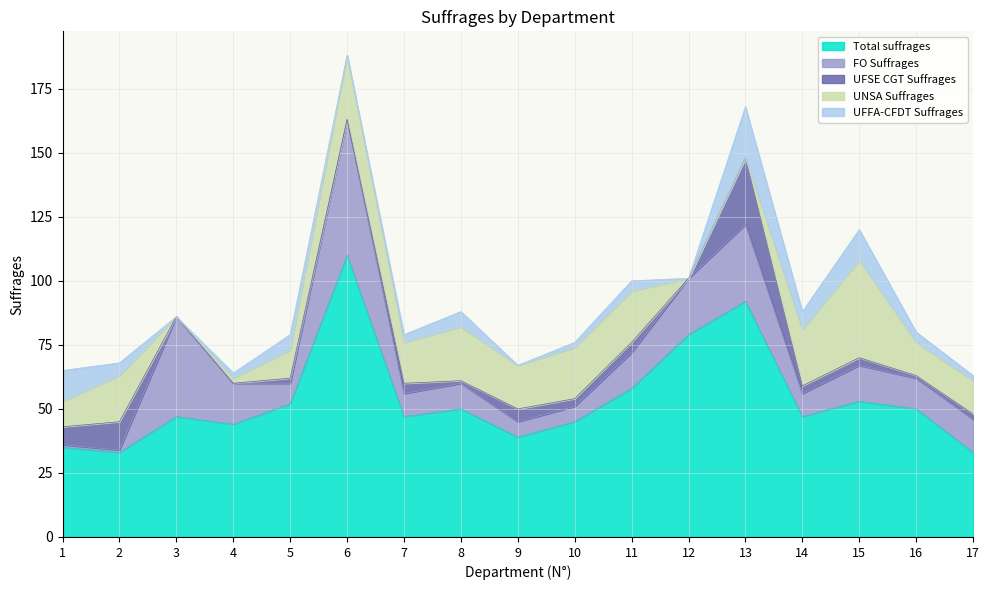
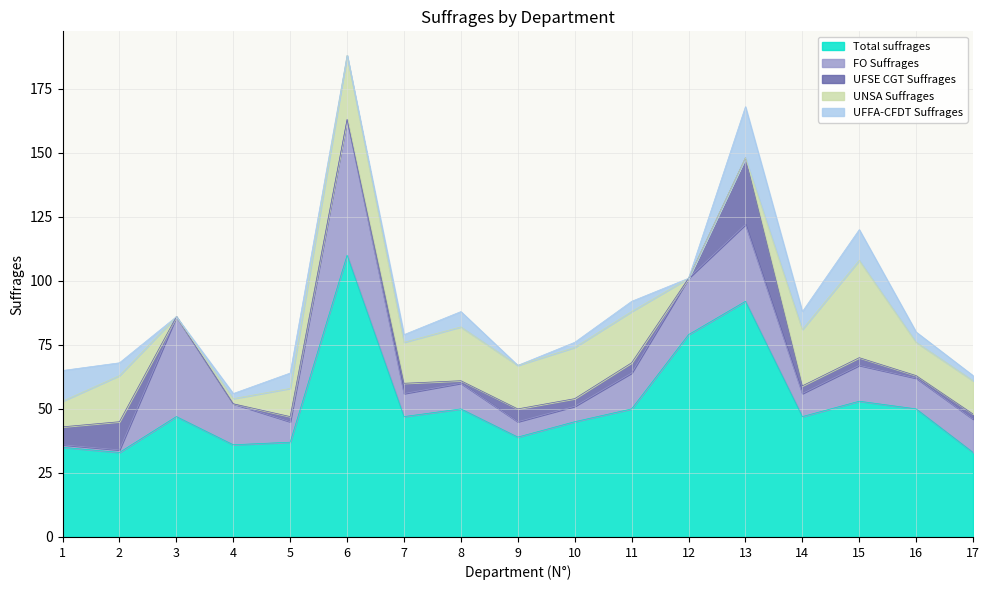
  {
    "Total suffrages": {
      "3": 47,
-     "4": 44,
-     "5": 52,
+     "4": 36,
+     "5": 37,
      "6": 110,
      "7": 47,
      "8": 50,
      "9": 39,
      "10": 45,
-     "11": 58,
+     "11": 50,
      "12": 79,
      "13": 92,
      "14": 47,
      "15": 53,
      "16": 50,
      "17": 33
    },
    "FO Suffrages": {
      "5": 8,
      "7": 9,
      "8": 10,
      "9": 6,
      "10": 6,
      "11": 14,
      "13": 30,
      "14": 9,
      "15": 14,
      "16": 12,
      "17": 13
    },
    "UFSE CGT Suffrages": {
      "1": 7,
      "2": 11,
      "5": 2,
      "7": 4,
      "8": 1,
      "9": 5,
      "10": 3,
      "11": 4,
      "14": 3,
      "15": 3,
      "16": 1,
      "17": 2
    },
    "UNSA Suffrages": {
      "1": 10,
      "2": 18,
      "4": 2,
      "5": 11,
      "7": 16,
      "8": 21,
      "10": 20,
      "11": 20,
      "14": 22,
      "15": 38,
      "16": 13,
      "17": 13
    },
    "UFFA-CFDT Suffrages": {
      "1": 12,
      "2": 5,
      "4": 2,
      "5": 6,
      "7": 3,
      "8": 6,
      "10": 2,
      "11": 4,
      "13": 20,
      "14": 7,
      "15": 12,
      "16": 4,
      "17": 2
    }
  }
